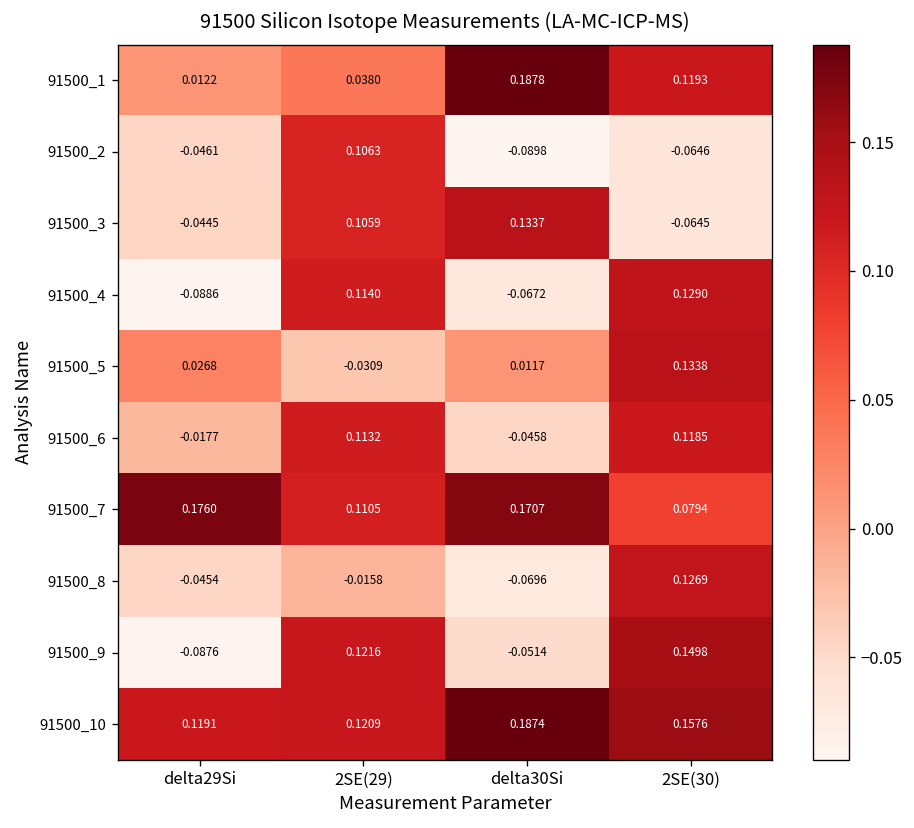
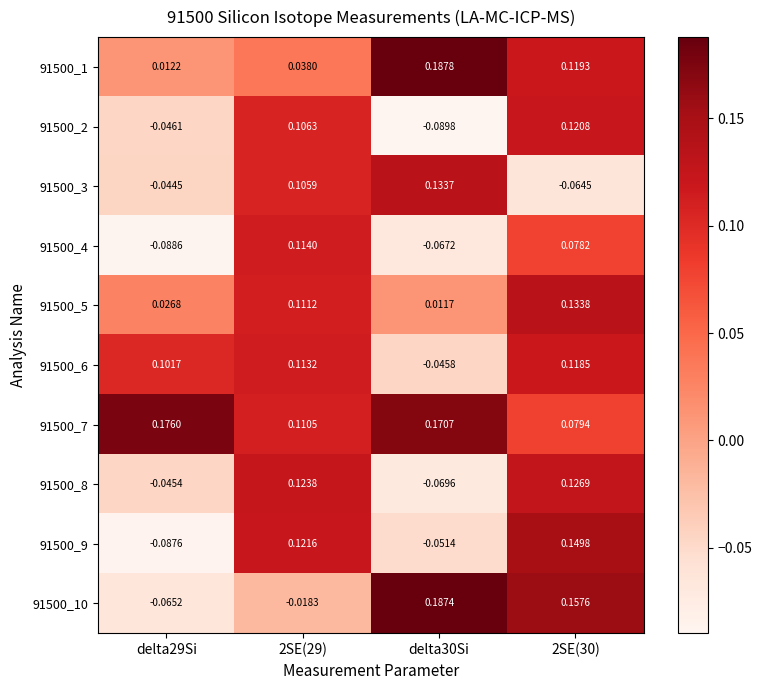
  {
    "91500_1": {
      "delta29Si": 0.0122,
      "2SE(29)": 0.0380,
      "delta30Si": 0.1878,
      "2SE(30)": 0.1193
    },
    "91500_2": {
      "delta29Si": -0.0461,
      "2SE(29)": 0.1063,
      "delta30Si": -0.0898,
-     "2SE(30)": -0.0646
+     "2SE(30)": 0.1208
    },
    "91500_3": {
      "delta29Si": -0.0445,
      "2SE(29)": 0.1059,
      "delta30Si": 0.1337,
      "2SE(30)": -0.0645
    },
    "91500_4": {
      "delta29Si": -0.0886,
      "2SE(29)": 0.1140,
      "delta30Si": -0.0672,
-     "2SE(30)": 0.1290
+     "2SE(30)": 0.0782
    },
    "91500_5": {
      "delta29Si": 0.0268,
-     "2SE(29)": -0.0309,
+     "2SE(29)": 0.1112,
      "delta30Si": 0.0117,
      "2SE(30)": 0.1338
    },
    "91500_6": {
-     "delta29Si": -0.0177,
+     "delta29Si": 0.1017,
      "2SE(29)": 0.1132,
      "delta30Si": -0.0458,
      "2SE(30)": 0.1185
    },
    "91500_7": {
      "delta29Si": 0.1760,
      "2SE(29)": 0.1105,
      "delta30Si": 0.1707,
      "2SE(30)": 0.0794
    },
    "91500_8": {
      "delta29Si": -0.0454,
-     "2SE(29)": -0.0158,
+     "2SE(29)": 0.1238,
      "delta30Si": -0.0696,
      "2SE(30)": 0.1269
    },
    "91500_9": {
      "delta29Si": -0.0876,
      "2SE(29)": 0.1216,
      "delta30Si": -0.0514,
      "2SE(30)": 0.1498
    },
    "91500_10": {
-     "delta29Si": 0.1191,
-     "2SE(29)": 0.1209,
+     "delta29Si": -0.0652,
+     "2SE(29)": -0.0183,
      "delta30Si": 0.1874,
      "2SE(30)": 0.1576
    }
  }
